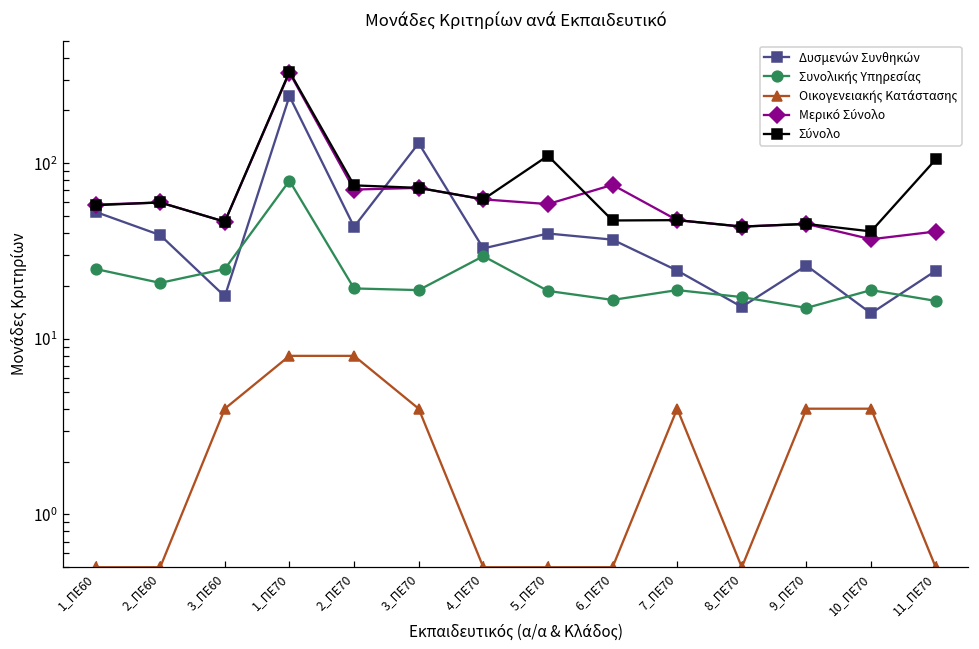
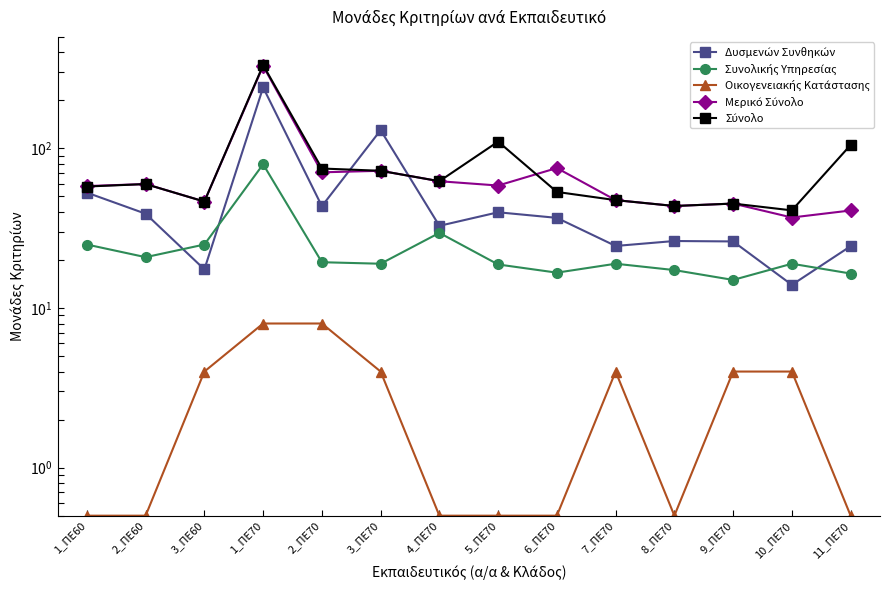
  {
    "Δυσμενών Συνθηκών": {
      "1_ΠΕ60": 53,
      "2_ΠΕ60": 39,
      "3_ΠΕ60": 17,
      "1_ΠΕ70": 240,
      "2_ΠΕ70": 43,
      "3_ΠΕ70": 130,
      "4_ΠΕ70": 33,
      "5_ΠΕ70": 40,
      "6_ΠΕ70": 37,
      "7_ΠΕ70": 24,
-     "8_ΠΕ70": 15,
+     "8_ΠΕ70": 26,
      "9_ΠΕ70": 26,
      "10_ΠΕ70": 14,
      "11_ΠΕ70": 24
    },
    "Συνολικής Υπηρεσίας": {
      "1_ΠΕ60": 25,
      "2_ΠΕ60": 21,
      "3_ΠΕ60": 25,
      "1_ΠΕ70": 80,
      "2_ΠΕ70": 19,
      "3_ΠΕ70": 19,
      "4_ΠΕ70": 30,
      "5_ΠΕ70": 19,
      "6_ΠΕ70": 17,
      "7_ΠΕ70": 19,
      "8_ΠΕ70": 17,
      "9_ΠΕ70": 15,
      "10_ΠΕ70": 19,
      "11_ΠΕ70": 16
    },
    "Οικογενειακής Κατάστασης": {
      "1_ΠΕ60": 0.50,
      "2_ΠΕ60": 0.50,
      "3_ΠΕ60": 4,
      "1_ΠΕ70": 8,
      "2_ΠΕ70": 8,
      "3_ΠΕ70": 4,
      "4_ΠΕ70": 0.50,
      "5_ΠΕ70": 0.50,
      "6_ΠΕ70": 0.50,
      "7_ΠΕ70": 4,
      "8_ΠΕ70": 0.50,
      "9_ΠΕ70": 4,
      "10_ΠΕ70": 4,
      "11_ΠΕ70": 0.50
    },
    "Μερικό Σύνολο": {
      "2_ΠΕ70": 70,
      "5_ΠΕ70": 59,
      "6_ΠΕ70": 80,
      "10_ΠΕ70": 37,
      "11_ΠΕ70": 41
    },
    "Σύνολο": {
      "2_ΠΕ70": 70,
      "5_ΠΕ70": 110,
-     "6_ΠΕ70": 47,
+     "6_ΠΕ70": 53,
      "10_ΠΕ70": 41,
      "11_ΠΕ70": 110
    }
  }
